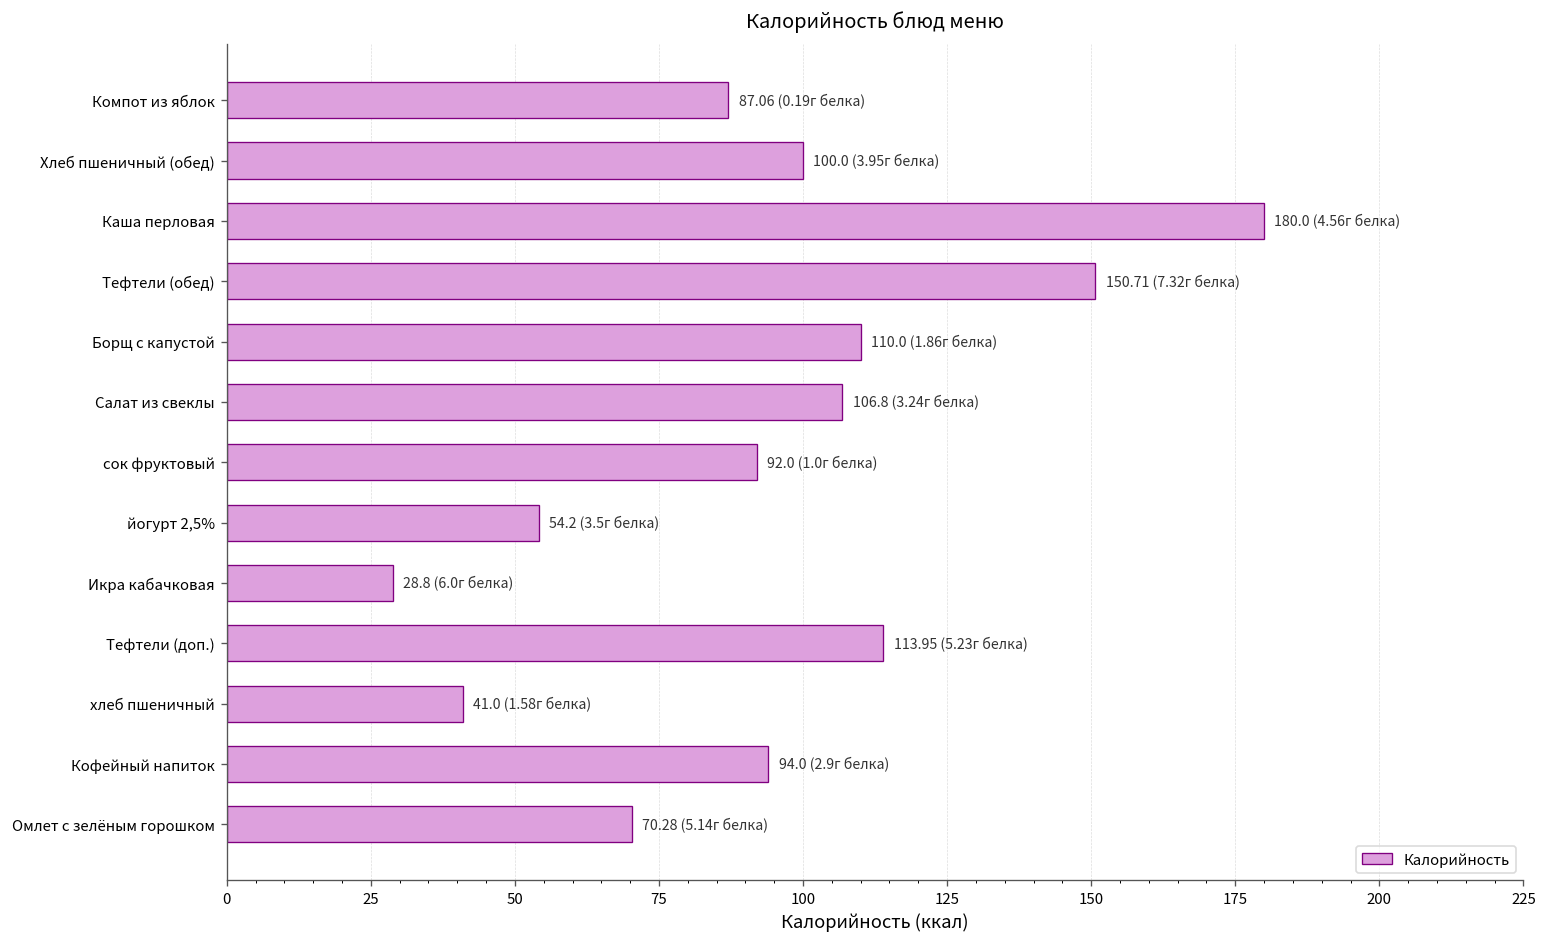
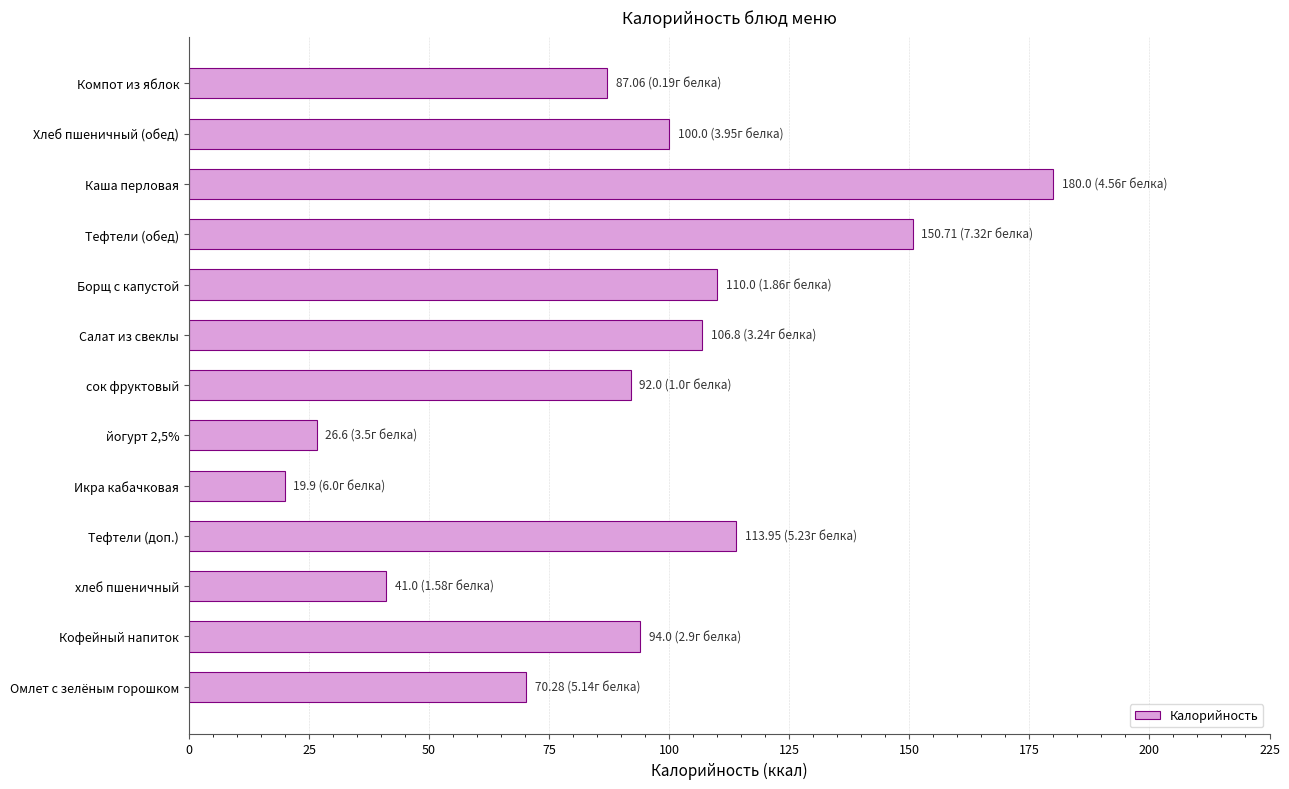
  {
    "Компот из яблок": 87.06,
    "Хлеб пшеничный (обед)": 100.0,
    "Каша перловая": 180.0,
    "Тефтели (обед)": 150.71,
    "Борщ с капустой": 110.0,
    "Салат из свеклы": 106.8,
    "сок фруктовый": 92.0,
-   "йогурт 2,5%": 54.2,
-   "Икра кабачковая": 28.8,
+   "йогурт 2,5%": 26.6,
+   "Икра кабачковая": 19.9,
    "Тефтели (доп.)": 113.95,
    "хлеб пшеничный": 41.0,
    "Кофейный напиток": 94.0,
    "Омлет с зелёным горошком": 70.28
  }
